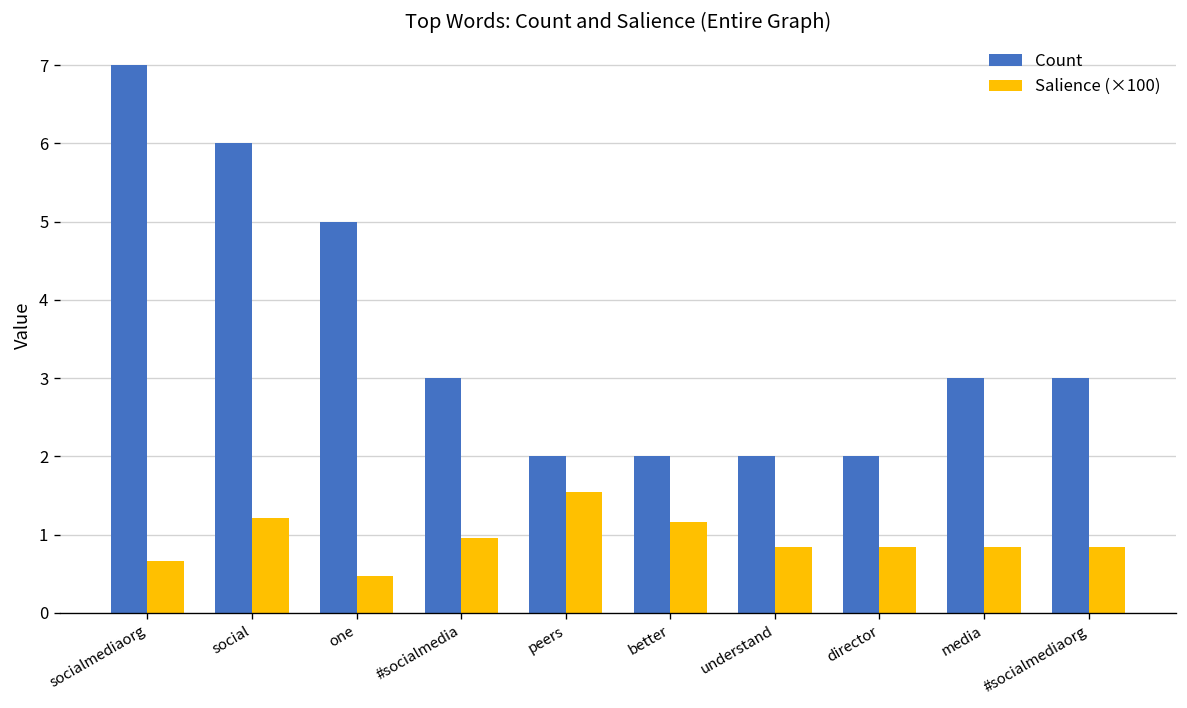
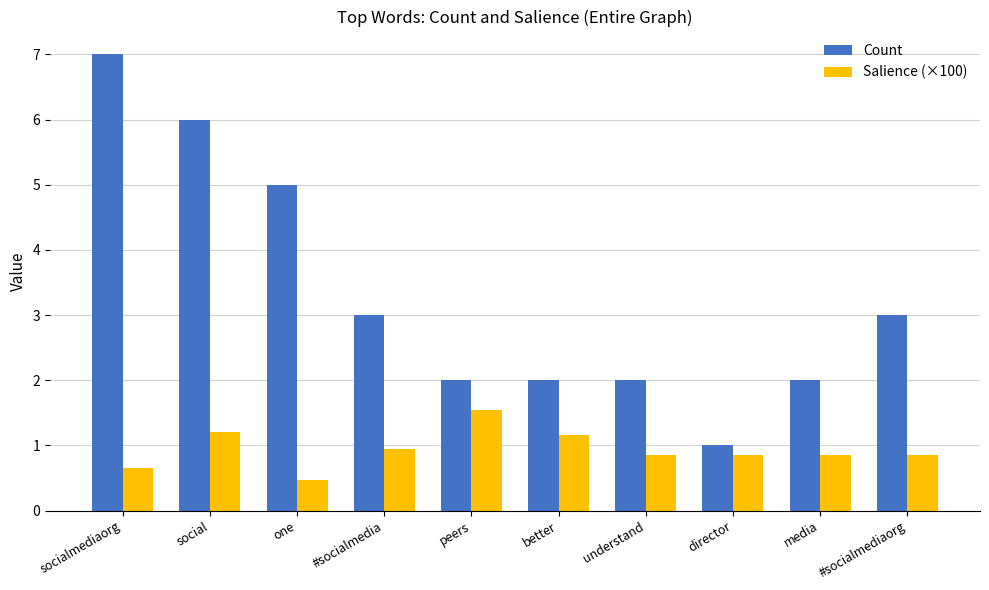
  {
    "Count": {
      "socialmediaorg": 7,
      "social": 6,
      "one": 5,
      "#socialmedia": 3,
      "peers": 2,
      "better": 2,
      "understand": 2,
-     "director": 2,
-     "media": 3,
+     "director": 1,
+     "media": 2,
      "#socialmediaorg": 3
    },
    "Salience (×100)": {
      "socialmediaorg": 0.7,
      "social": 1.2,
      "one": 0.5,
      "#socialmedia": 1.0,
      "peers": 1.5,
      "better": 1.2,
      "understand": 0.8,
      "director": 0.8,
      "media": 0.8,
      "#socialmediaorg": 0.8
    }
  }
